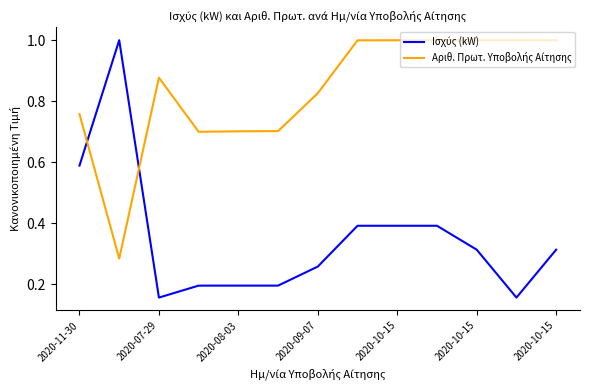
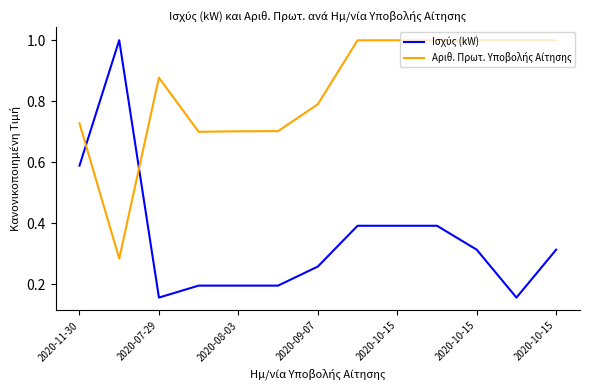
  {
    "Ισχύς (kW)": {
      "2020-11-30": 0.59,
      "2020-07-29": 0.16,
      "2020-09-07": 0.26
    },
    "Αριθ. Πρωτ. Υποβολής Αίτησης": {
-     "2020-11-30": 0.76,
+     "2020-11-30": 0.73,
      "2020-07-29": 0.88,
-     "2020-09-07": 0.83
+     "2020-09-07": 0.79
    }
  }
